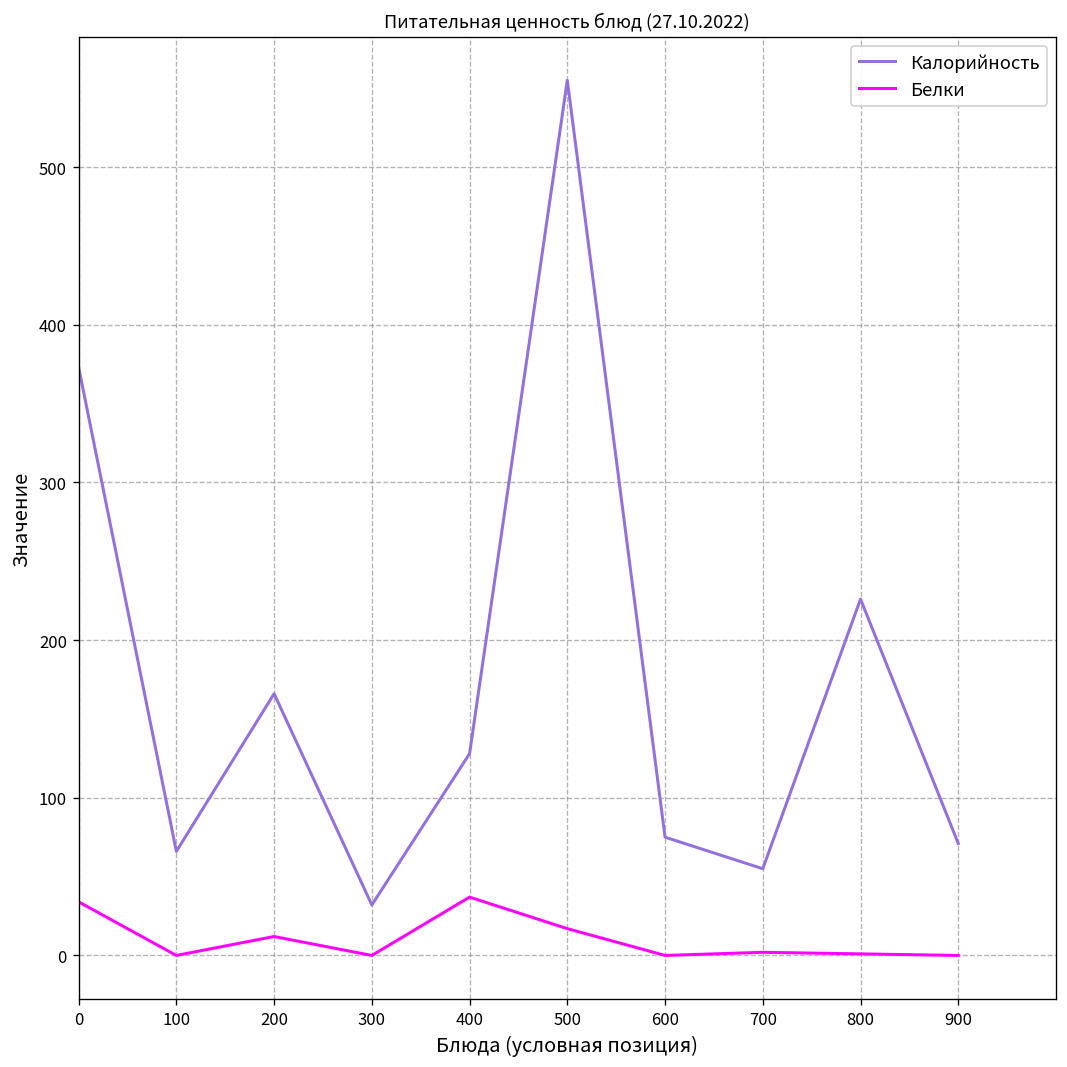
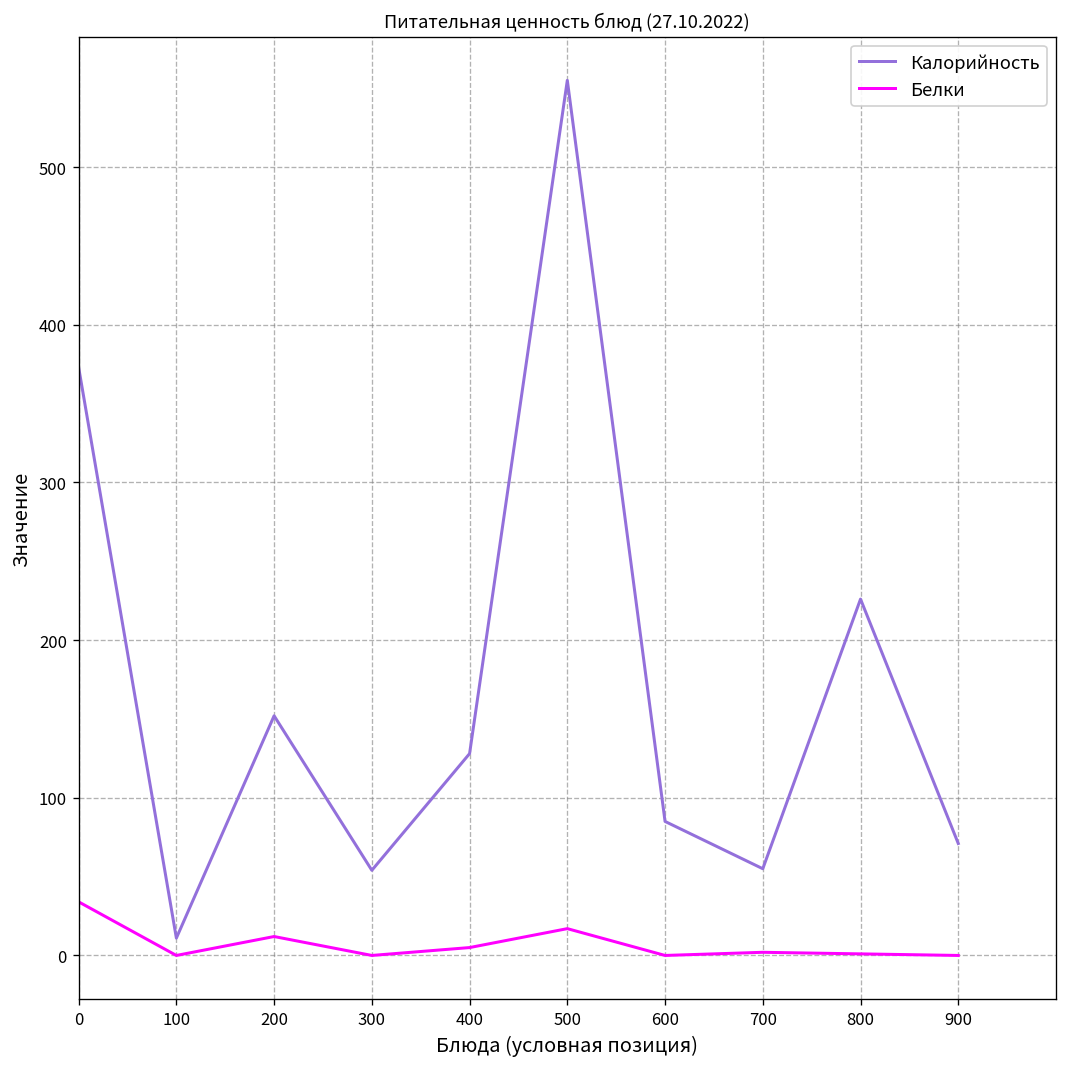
  {
    "Калорийность": {
      "0": 373,
-     "100": 66,
-     "200": 166,
-     "300": 32,
+     "100": 11,
+     "200": 152,
+     "300": 54,
      "400": 128,
      "500": 555,
-     "600": 75,
+     "600": 85,
      "700": 55,
      "800": 226,
      "900": 71
    },
    "Белки": {
      "0": 34,
      "100": 0,
      "200": 12,
      "300": 0,
-     "400": 37,
+     "400": 5,
      "500": 17,
      "600": 0,
      "700": 2,
      "800": 1,
      "900": 0
    }
  }
